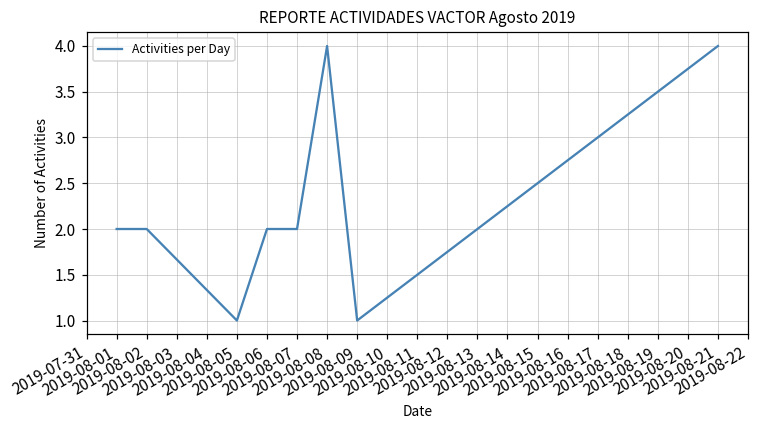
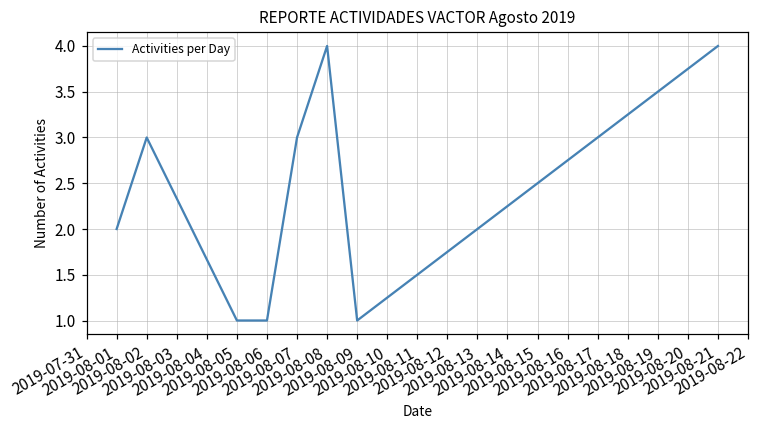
  {
    "2019-08-01": 2,
-   "2019-08-02": 2,
+   "2019-08-02": 3,
    "2019-08-05": 1,
-   "2019-08-06": 2,
-   "2019-08-07": 2,
+   "2019-08-06": 1,
+   "2019-08-07": 3,
    "2019-08-08": 4,
    "2019-08-09": 1,
    "2019-08-21": 4
  }
